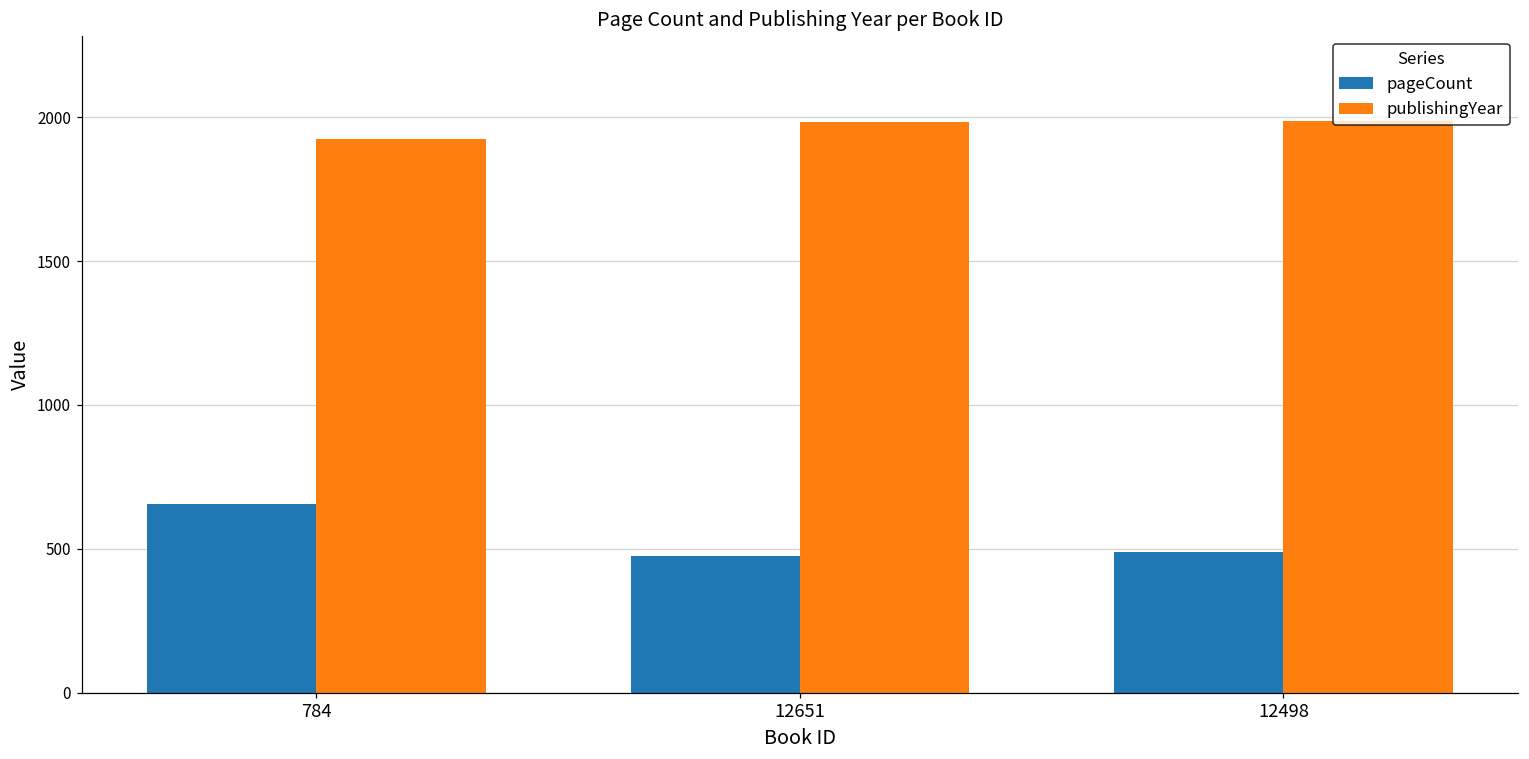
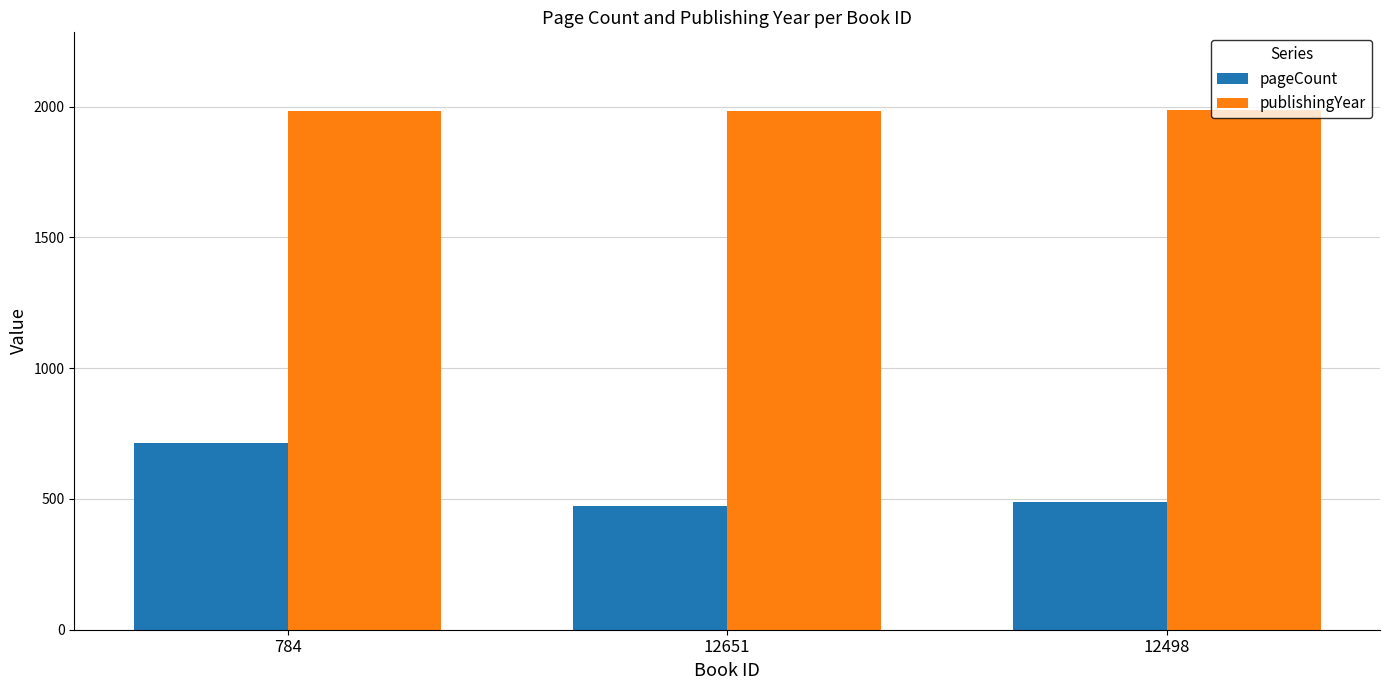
  {
    "pageCount": {
-     "784": 660,
+     "784": 710,
      "12651": 470,
      "12498": 490
    },
    "publishingYear": {
-     "784": 1930,
+     "784": 1980,
      "12651": 1980
    }
  }
